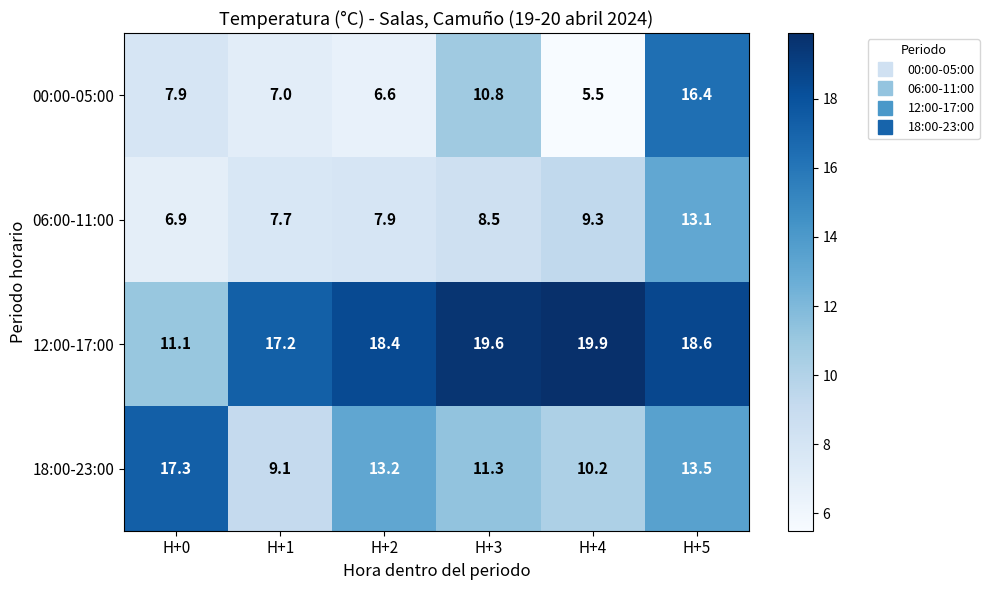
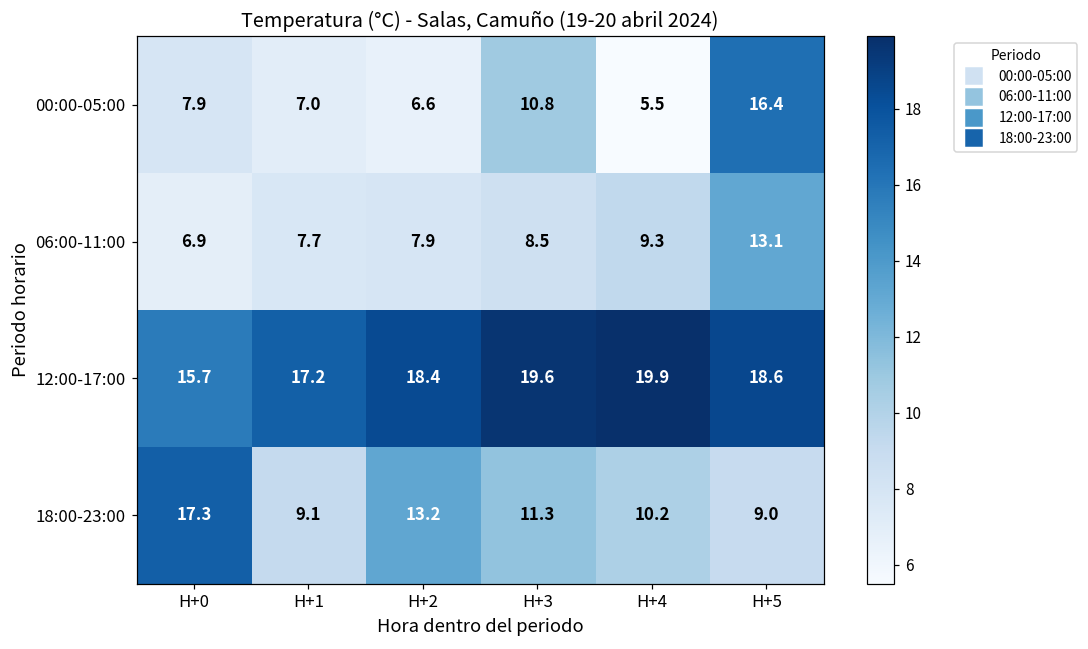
  {
    "00:00-05:00": {
      "H+0": 7.9,
      "H+1": 7.0,
      "H+2": 6.6,
      "H+3": 10.8,
      "H+4": 5.5,
      "H+5": 16.4
    },
    "06:00-11:00": {
      "H+0": 6.9,
      "H+1": 7.7,
      "H+2": 7.9,
      "H+3": 8.5,
      "H+4": 9.3,
      "H+5": 13.1
    },
    "12:00-17:00": {
-     "H+0": 11.1,
+     "H+0": 15.7,
      "H+1": 17.2,
      "H+2": 18.4,
      "H+3": 19.6,
      "H+4": 19.9,
      "H+5": 18.6
    },
    "18:00-23:00": {
      "H+0": 17.3,
      "H+1": 9.1,
      "H+2": 13.2,
      "H+3": 11.3,
      "H+4": 10.2,
-     "H+5": 13.5
+     "H+5": 9.0
    }
  }
